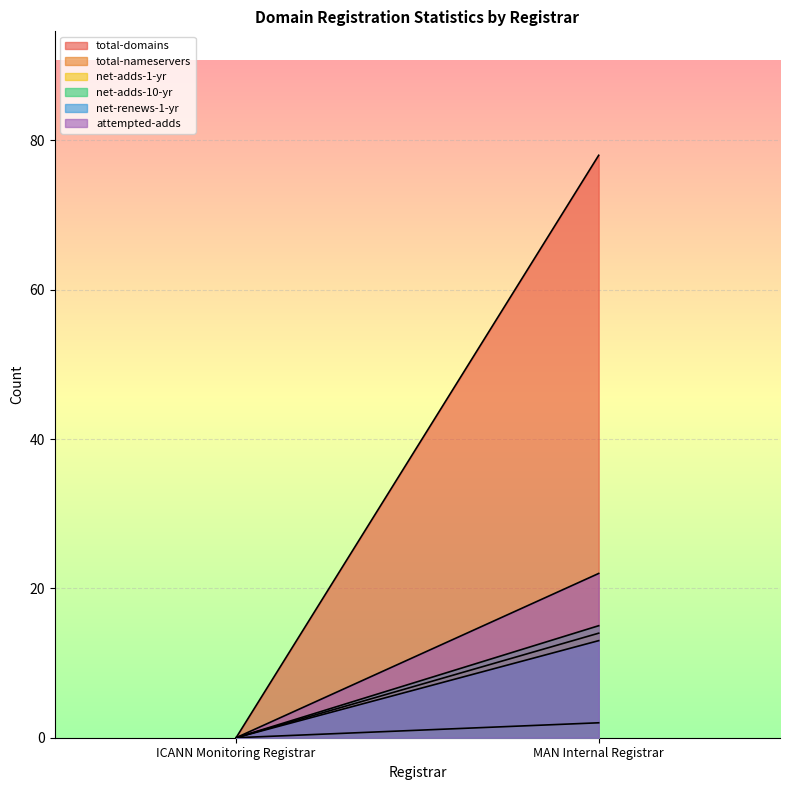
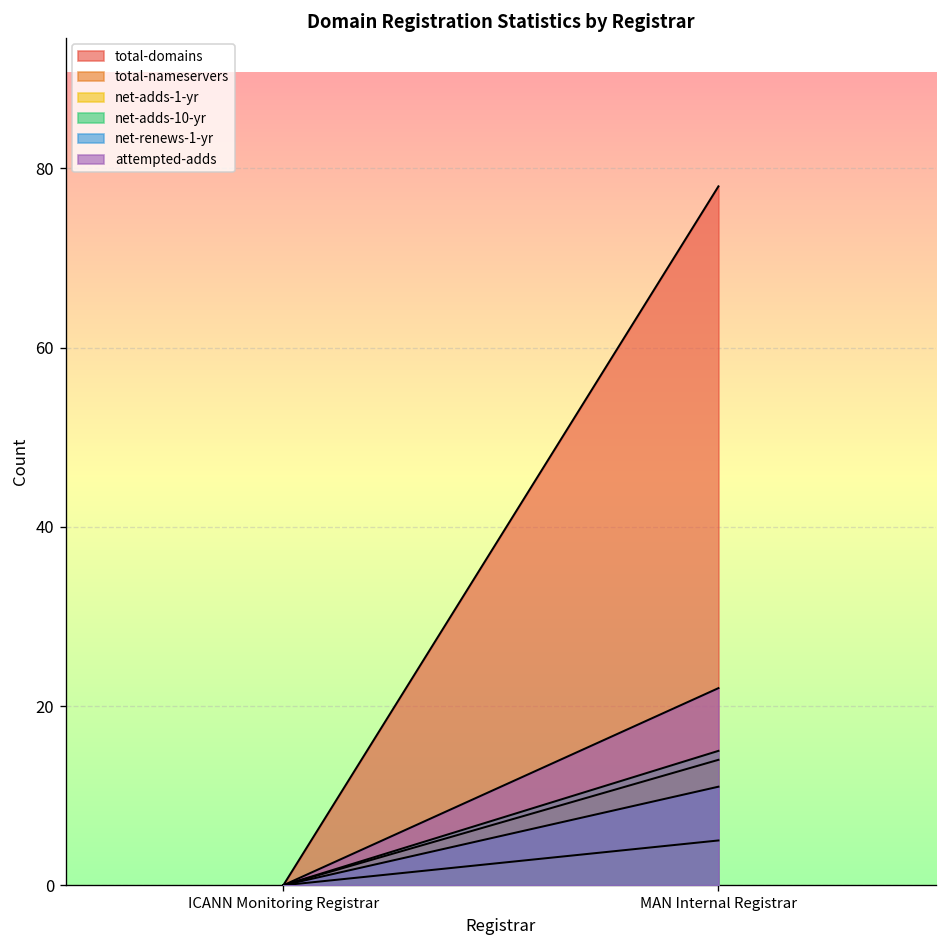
  {
    "net-adds-1-yr": {
-     "MAN Internal Registrar": 2
+     "MAN Internal Registrar": 5
    },
    "net-adds-10-yr": {
      "MAN Internal Registrar": 15
    },
    "net-renews-1-yr": {
-     "MAN Internal Registrar": 13
+     "MAN Internal Registrar": 11
    },
    "attempted-adds": {
      "MAN Internal Registrar": 22
    }
  }
